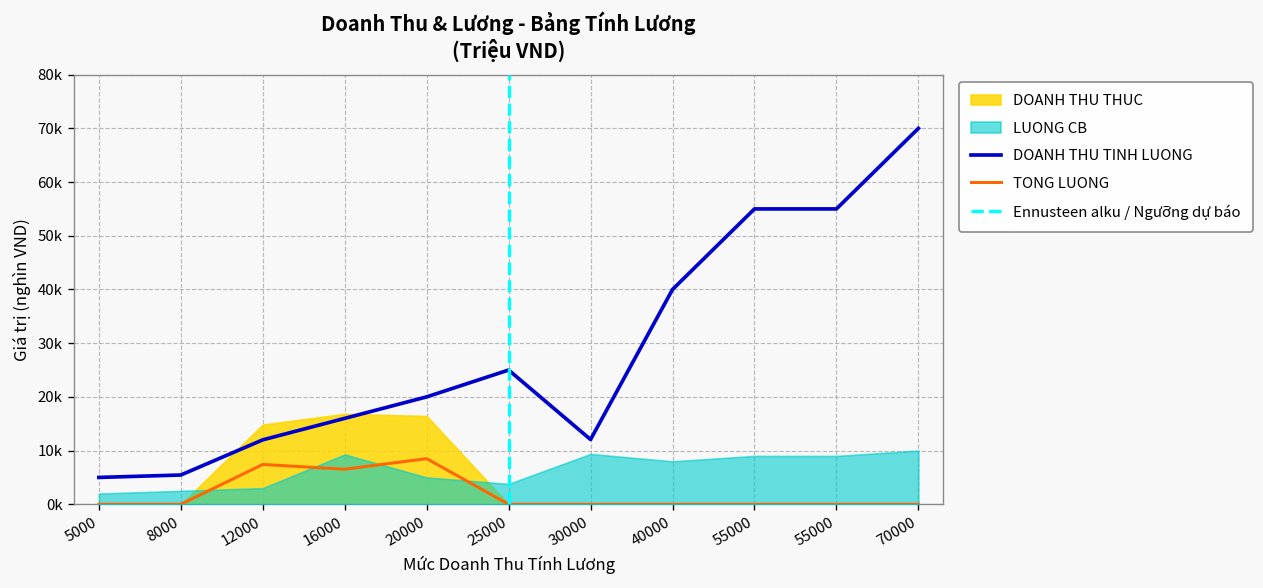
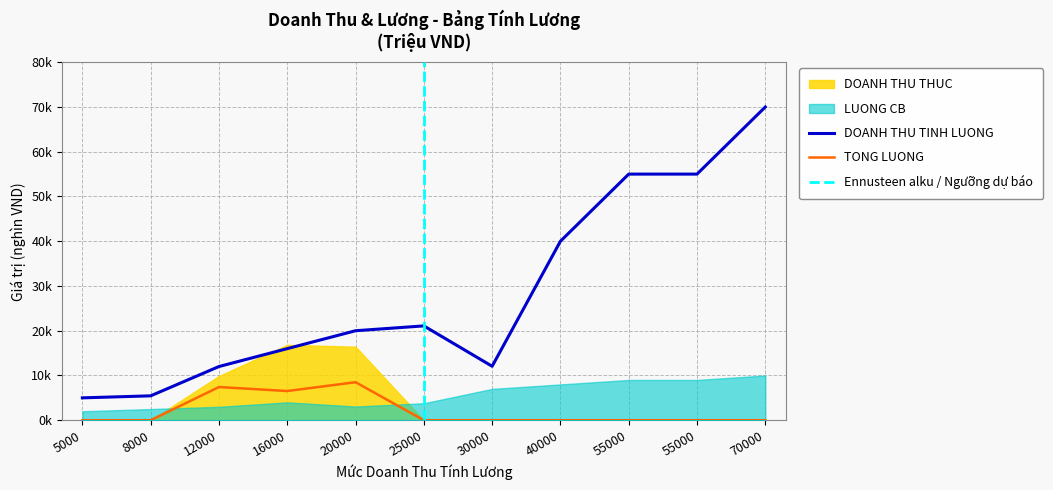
  {
    "DOANH THU TINH LUONG": {
      "5000": 5000,
      "8000": 5000,
      "12000": 12000,
      "16000": 16000,
      "20000": 20000,
-     "25000": 25000,
+     "25000": 21000,
      "30000": 12000,
      "40000": 40000,
      "70000": 70000
    },
    "DOANH THU THUC": {
-     "12000": 15000,
+     "12000": 10000,
      "16000": 17000,
      "20000": 16000
    },
    "LUONG CB": {
      "5000": 2000,
      "8000": 3000,
      "12000": 3000,
-     "16000": 9000,
-     "20000": 5000,
+     "16000": 4000,
+     "20000": 3000,
      "25000": 4000,
-     "30000": 9000,
+     "30000": 7000,
      "40000": 8000,
      "70000": 10000
    },
    "TONG LUONG": {
      "12000": 7000,
      "16000": 7000,
      "20000": 8000
    }
  }
